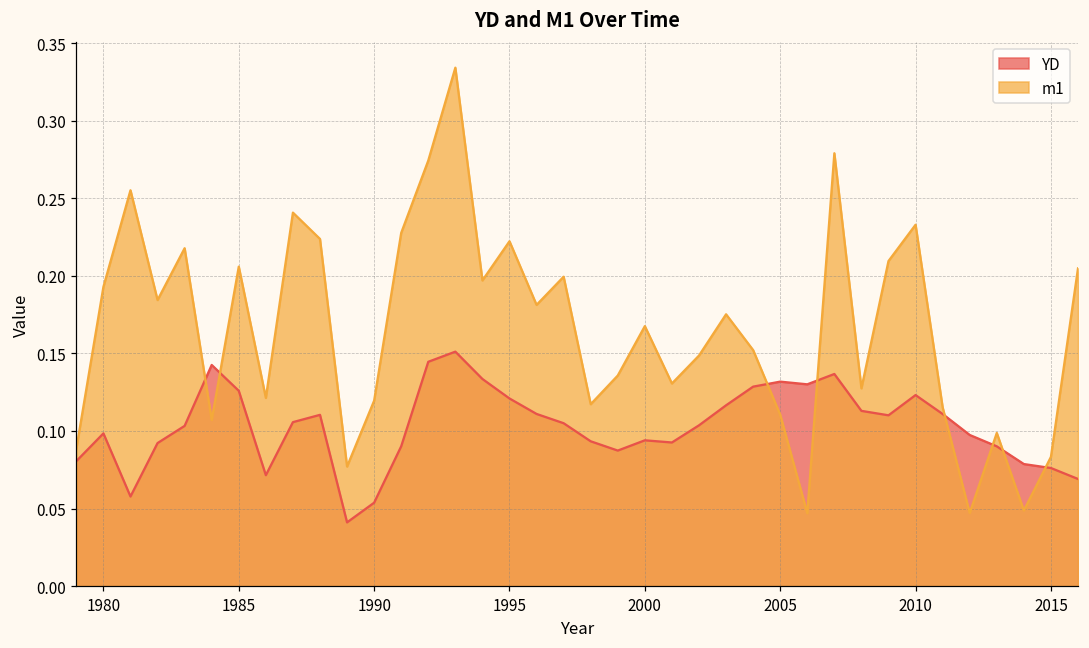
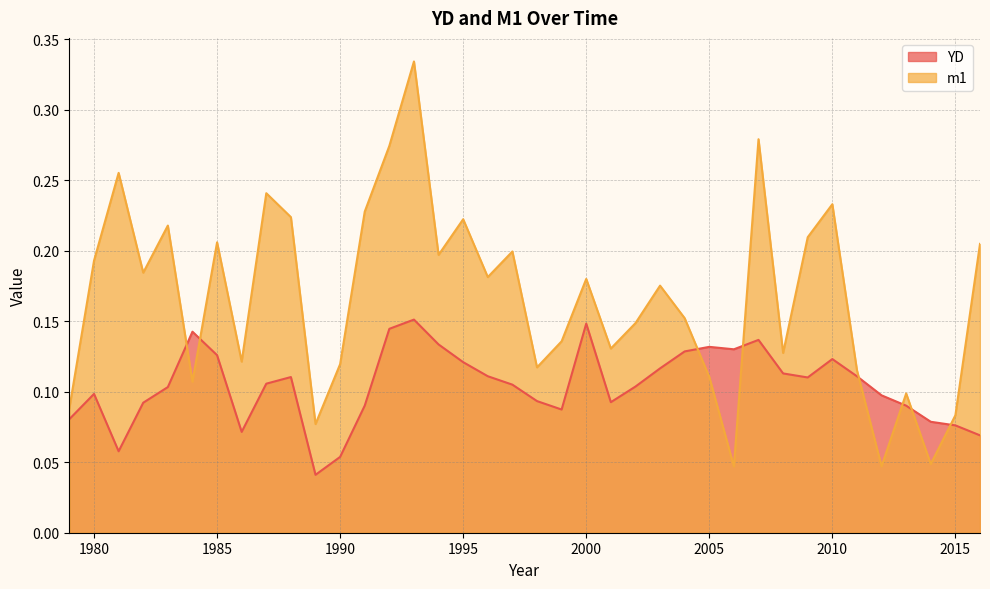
  {
    "YD": {
      "1980": 0.098,
      "1985": 0.126,
      "1990": 0.054,
      "1995": 0.121,
-     "2000": 0.094,
+     "2000": 0.148,
      "2005": 0.132,
      "2010": 0.123,
      "2015": 0.076
    },
    "m1": {
      "1980": 0.193,
      "1985": 0.206,
      "1990": 0.120,
      "1995": 0.222,
-     "2000": 0.168,
+     "2000": 0.180,
      "2005": 0.110,
      "2010": 0.233,
      "2015": 0.083
    }
  }
